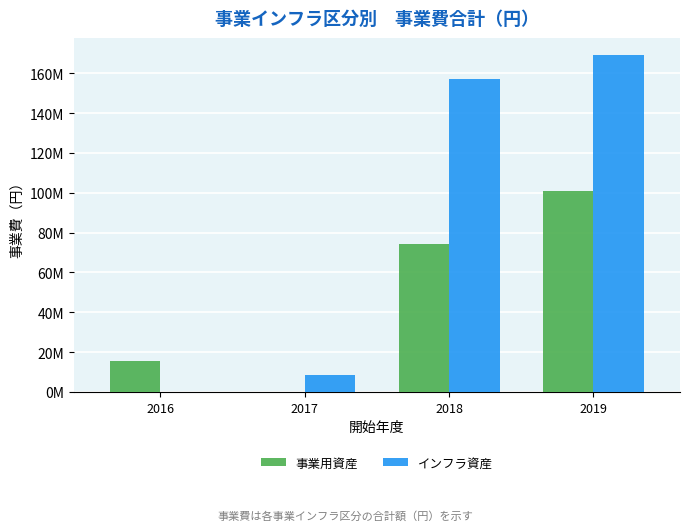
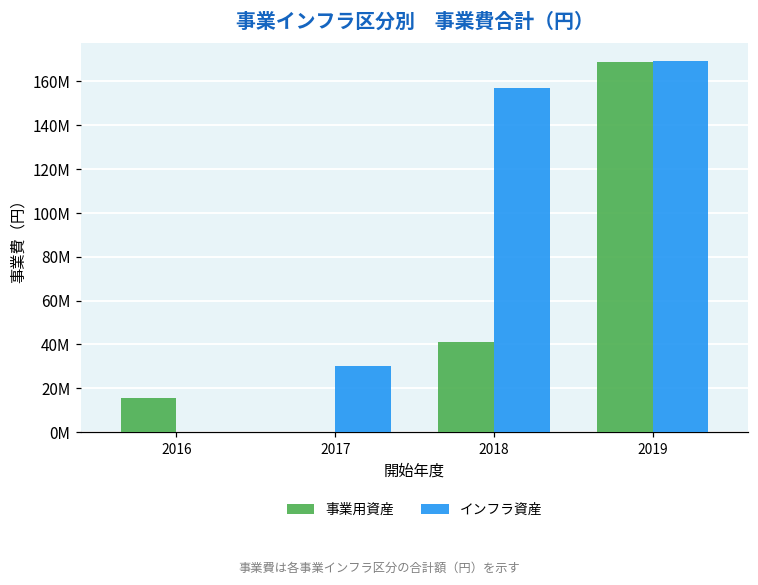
  {
    "事業用資産": {
      "2016": 16000000,
      "2017": 0,
-     "2018": 74000000,
-     "2019": 101000000
+     "2018": 41000000,
+     "2019": 169000000
    },
    "インフラ資産": {
      "2016": 0,
-     "2017": 9000000,
+     "2017": 30000000,
      "2018": 157000000,
      "2019": 169000000
    }
  }
